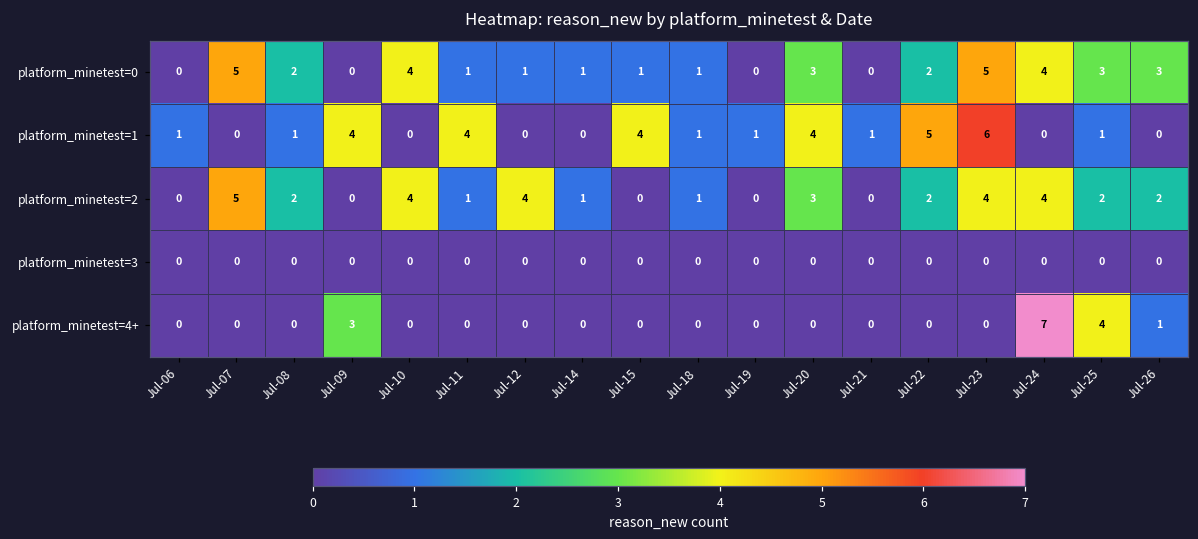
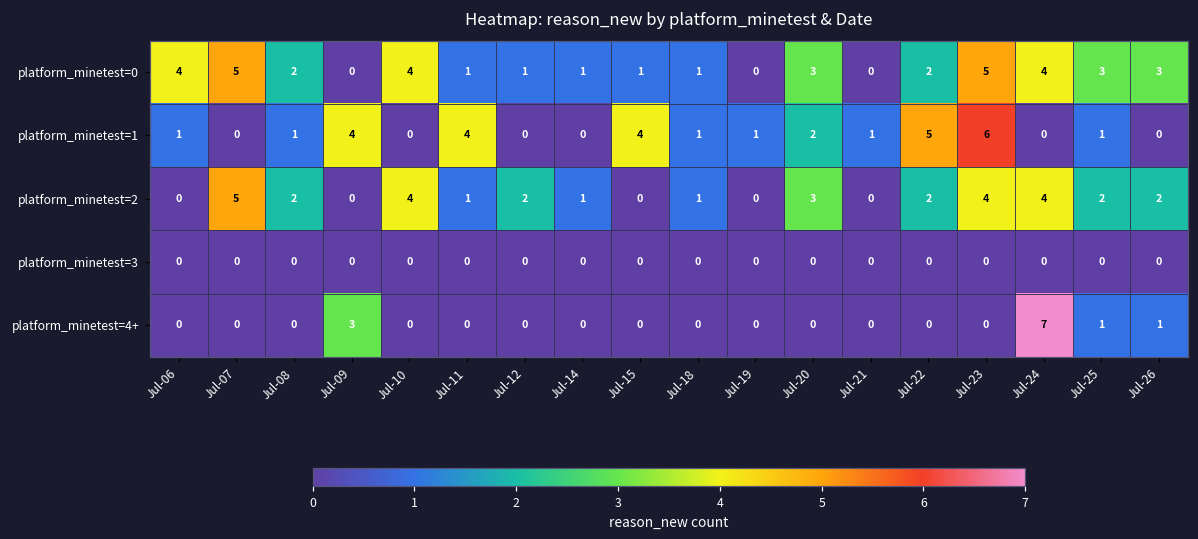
  {
    "platform_minetest=0": {
-     "Jul-06": 0,
+     "Jul-06": 4,
      "Jul-07": 5,
      "Jul-08": 2,
      "Jul-09": 0,
      "Jul-10": 4,
      "Jul-11": 1,
      "Jul-12": 1,
      "Jul-14": 1,
      "Jul-15": 1,
      "Jul-18": 1,
      "Jul-19": 0,
      "Jul-20": 3,
      "Jul-21": 0,
      "Jul-22": 2,
      "Jul-23": 5,
      "Jul-24": 4,
      "Jul-25": 3,
      "Jul-26": 3
    },
    "platform_minetest=1": {
      "Jul-06": 1,
      "Jul-07": 0,
      "Jul-08": 1,
      "Jul-09": 4,
      "Jul-10": 0,
      "Jul-11": 4,
      "Jul-12": 0,
      "Jul-14": 0,
      "Jul-15": 4,
      "Jul-18": 1,
      "Jul-19": 1,
-     "Jul-20": 4,
+     "Jul-20": 2,
      "Jul-21": 1,
      "Jul-22": 5,
      "Jul-23": 6,
      "Jul-24": 0,
      "Jul-25": 1,
      "Jul-26": 0
    },
    "platform_minetest=2": {
      "Jul-06": 0,
      "Jul-07": 5,
      "Jul-08": 2,
      "Jul-09": 0,
      "Jul-10": 4,
      "Jul-11": 1,
-     "Jul-12": 4,
+     "Jul-12": 2,
      "Jul-14": 1,
      "Jul-15": 0,
      "Jul-18": 1,
      "Jul-19": 0,
      "Jul-20": 3,
      "Jul-21": 0,
      "Jul-22": 2,
      "Jul-23": 4,
      "Jul-24": 4,
      "Jul-25": 2,
      "Jul-26": 2
    },
    "platform_minetest=3": {
      "Jul-06": 0,
      "Jul-07": 0,
      "Jul-08": 0,
      "Jul-09": 0,
      "Jul-10": 0,
      "Jul-11": 0,
      "Jul-12": 0,
      "Jul-14": 0,
      "Jul-15": 0,
      "Jul-18": 0,
      "Jul-19": 0,
      "Jul-20": 0,
      "Jul-21": 0,
      "Jul-22": 0,
      "Jul-23": 0,
      "Jul-24": 0,
      "Jul-25": 0,
      "Jul-26": 0
    },
    "platform_minetest=4+": {
      "Jul-06": 0,
      "Jul-07": 0,
      "Jul-08": 0,
      "Jul-09": 3,
      "Jul-10": 0,
      "Jul-11": 0,
      "Jul-12": 0,
      "Jul-14": 0,
      "Jul-15": 0,
      "Jul-18": 0,
      "Jul-19": 0,
      "Jul-20": 0,
      "Jul-21": 0,
      "Jul-22": 0,
      "Jul-23": 0,
      "Jul-24": 7,
-     "Jul-25": 4,
+     "Jul-25": 1,
      "Jul-26": 1
    }
  }
